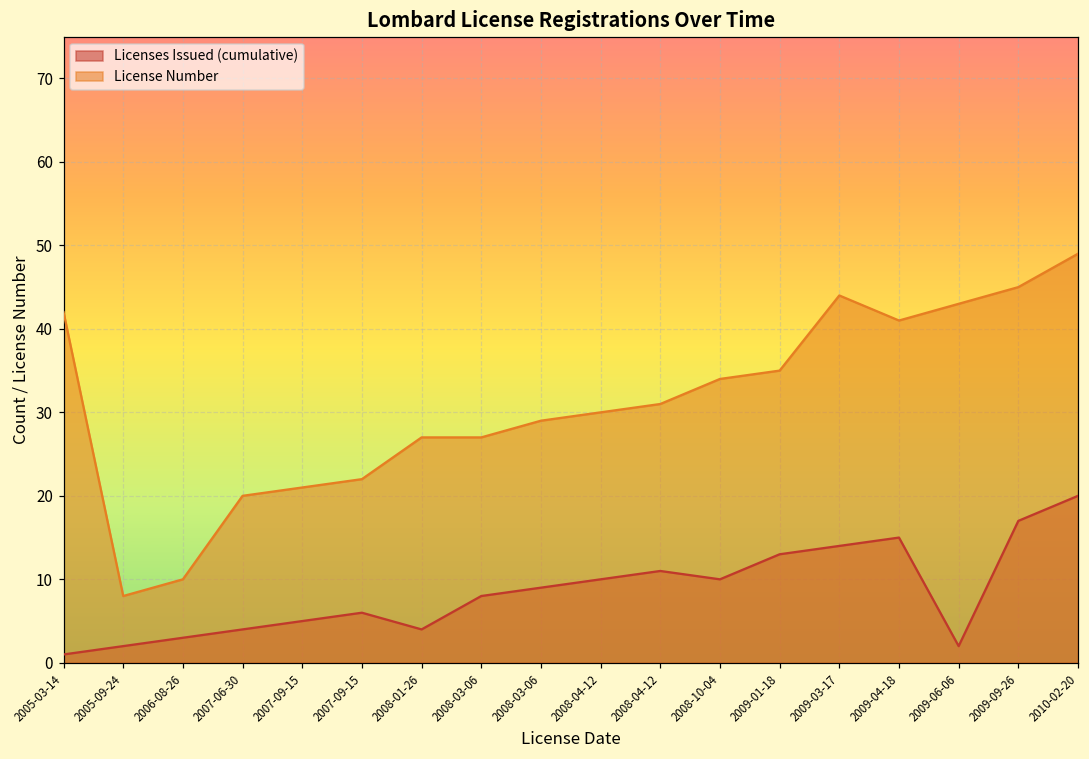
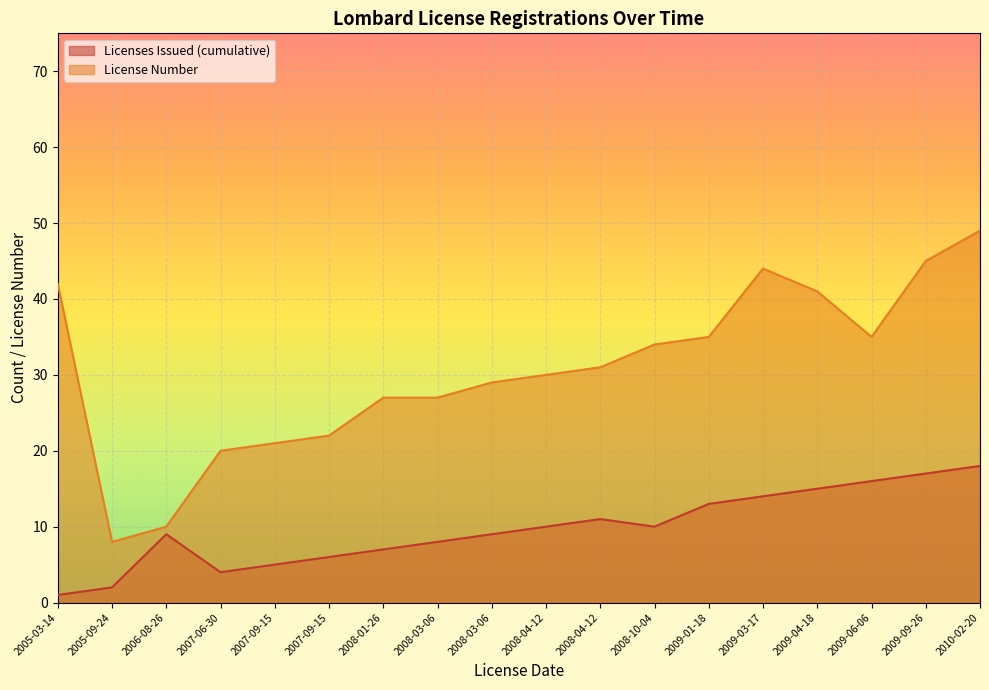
  {
    "Licenses Issued (cumulative)": {
      "2005-03-14": 1,
      "2005-09-24": 2,
-     "2006-08-26": 3,
+     "2006-08-26": 9,
      "2007-06-30": 4,
-     "2008-01-26": 4,
+     "2008-01-26": 7,
      "2008-10-04": 10,
      "2009-01-18": 13,
      "2009-03-17": 14,
      "2009-04-18": 15,
-     "2009-06-06": 2,
+     "2009-06-06": 16,
      "2009-09-26": 17,
-     "2010-02-20": 20
+     "2010-02-20": 18
    },
    "License Number": {
      "2005-03-14": 42,
      "2005-09-24": 8,
      "2006-08-26": 10,
      "2007-06-30": 20,
      "2008-01-26": 27,
      "2008-10-04": 34,
      "2009-01-18": 35,
      "2009-03-17": 44,
      "2009-04-18": 41,
-     "2009-06-06": 43,
+     "2009-06-06": 35,
      "2009-09-26": 45,
      "2010-02-20": 49
    }
  }
